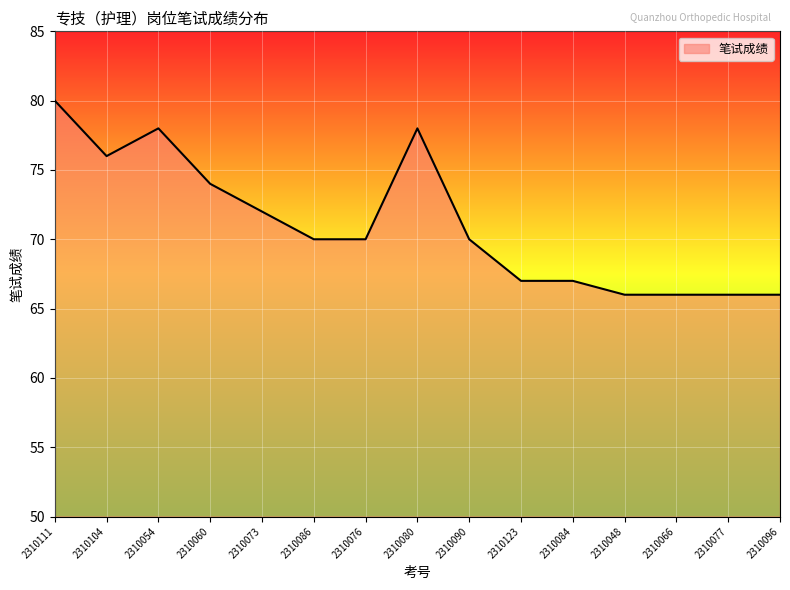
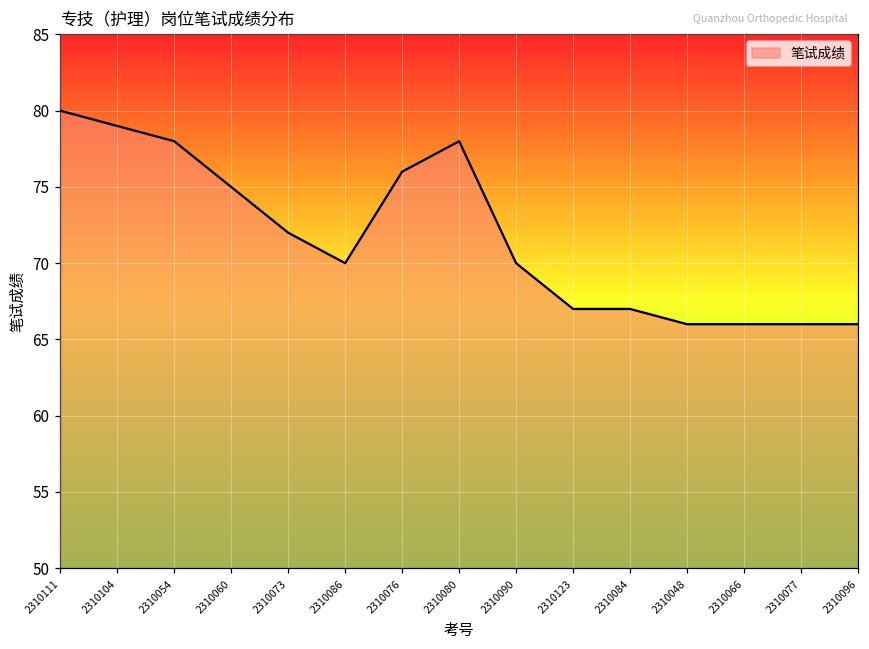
  {
    "2310111": 80,
-   "2310104": 76,
+   "2310104": 79,
    "2310054": 78,
-   "2310060": 74,
+   "2310060": 75,
    "2310073": 72,
    "2310086": 70,
-   "2310076": 70,
+   "2310076": 76,
    "2310080": 78,
    "2310090": 70,
    "2310123": 67,
    "2310084": 67,
    "2310048": 66,
    "2310066": 66,
    "2310077": 66,
    "2310096": 66
  }
